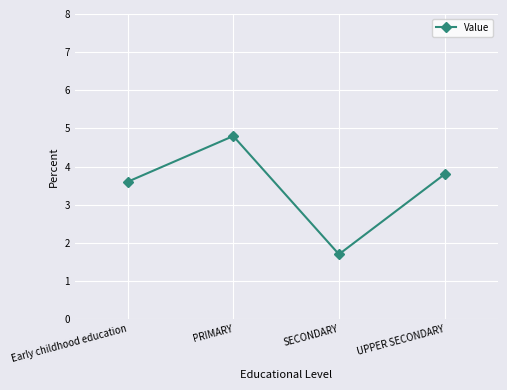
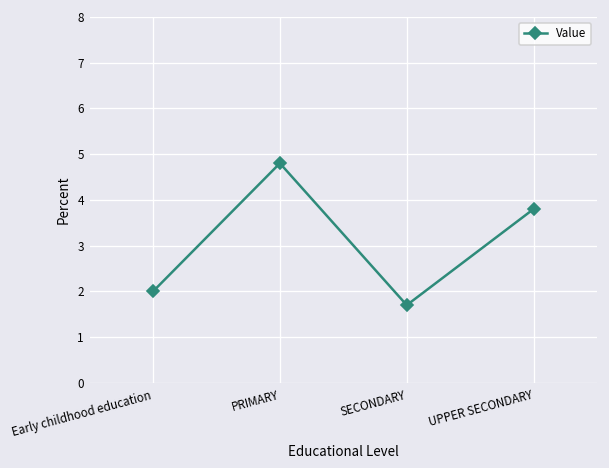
  {
-   "Early childhood education": 3.6,
+   "Early childhood education": 2.0,
    "PRIMARY": 4.8,
    "SECONDARY": 1.7,
    "UPPER SECONDARY": 3.8
  }
